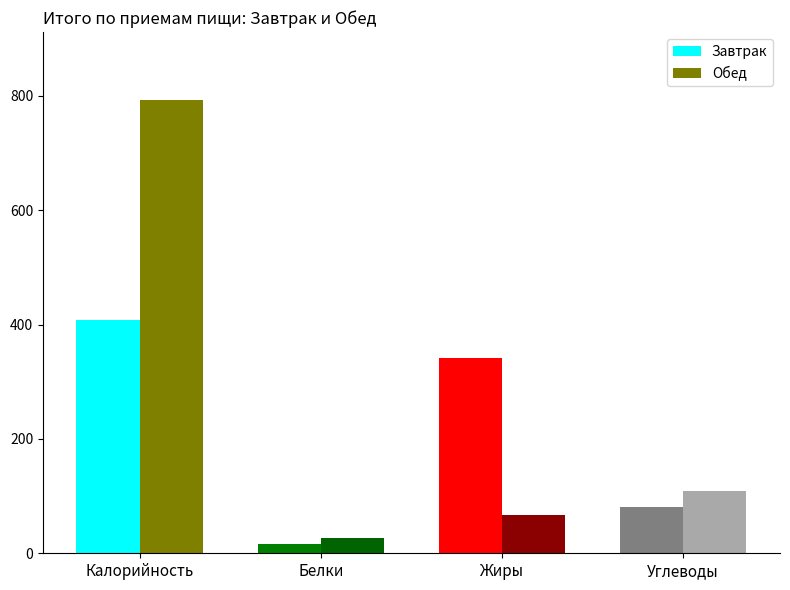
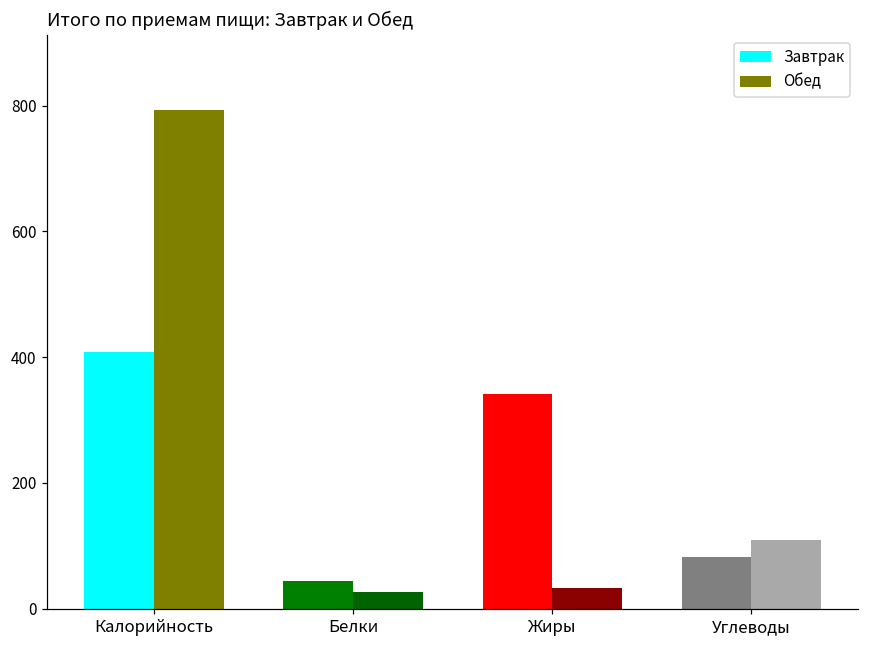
  {
    "Завтрак": {
      "Калорийность": 410,
-     "Белки": 20,
+     "Белки": 40,
      "Жиры": 340,
      "Углеводы": 80
    },
    "Обед": {
      "Калорийность": 790,
      "Белки": 30,
-     "Жиры": 70,
+     "Жиры": 30,
      "Углеводы": 110
    }
  }
